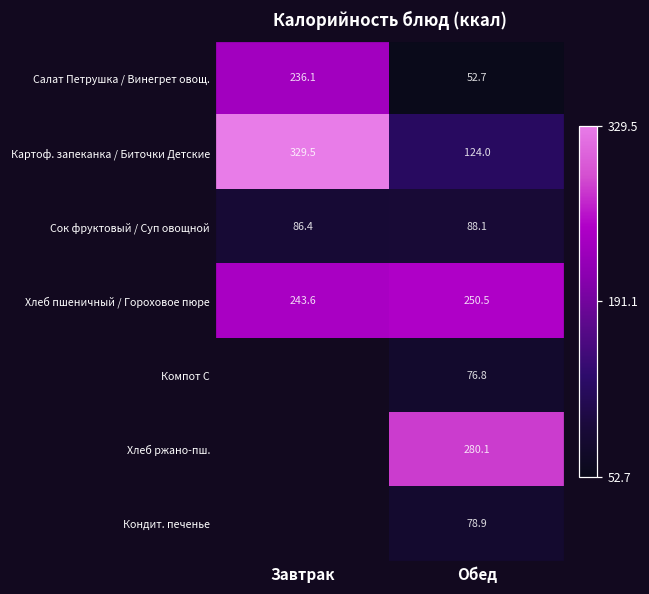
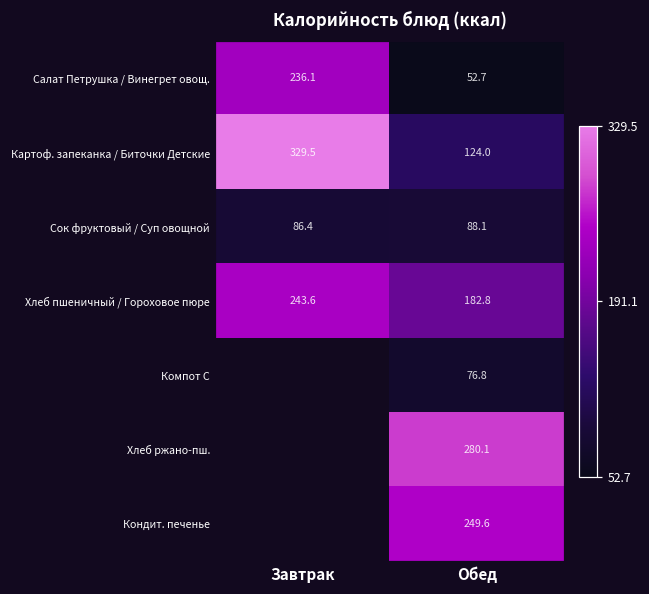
  {
    "Салат Петрушка / Винегрет овощ.": {
      "Завтрак": 236.1,
      "Обед": 52.7
    },
    "Картоф. запеканка / Биточки Детские": {
      "Завтрак": 329.5,
      "Обед": 124.0
    },
    "Сок фруктовый / Суп овощной": {
      "Завтрак": 86.4,
      "Обед": 88.1
    },
    "Хлеб пшеничный / Гороховое пюре": {
      "Завтрак": 243.6,
-     "Обед": 250.5
+     "Обед": 182.8
    },
    "Компот С": {
      "Обед": 76.8
    },
    "Хлеб ржано-пш.": {
      "Обед": 280.1
    },
    "Кондит. печенье": {
-     "Обед": 78.9
+     "Обед": 249.6
    }
  }
